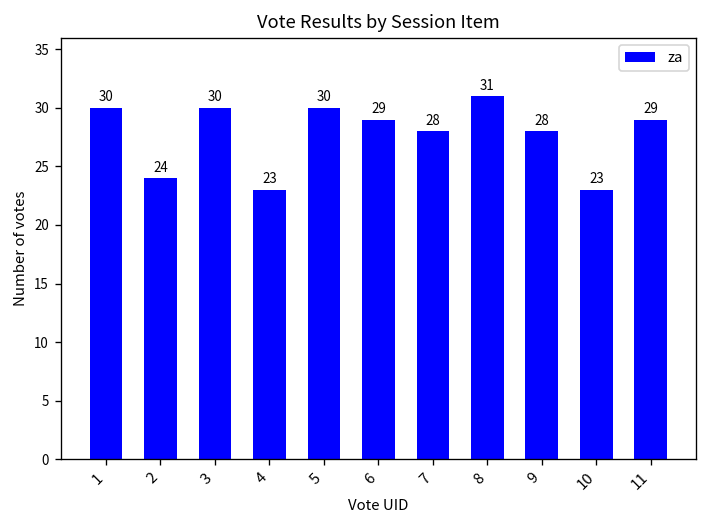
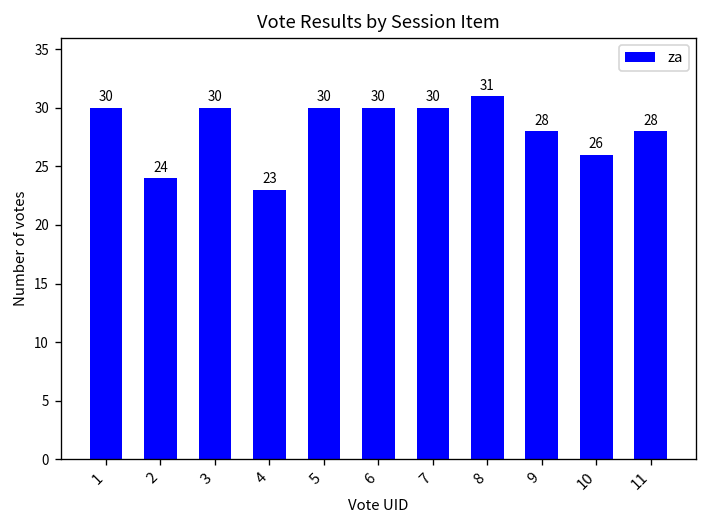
  {
    "1": 30,
    "2": 24,
    "3": 30,
    "4": 23,
    "5": 30,
-   "6": 29,
-   "7": 28,
+   "6": 30,
+   "7": 30,
    "8": 31,
    "9": 28,
-   "10": 23,
-   "11": 29
+   "10": 26,
+   "11": 28
  }
